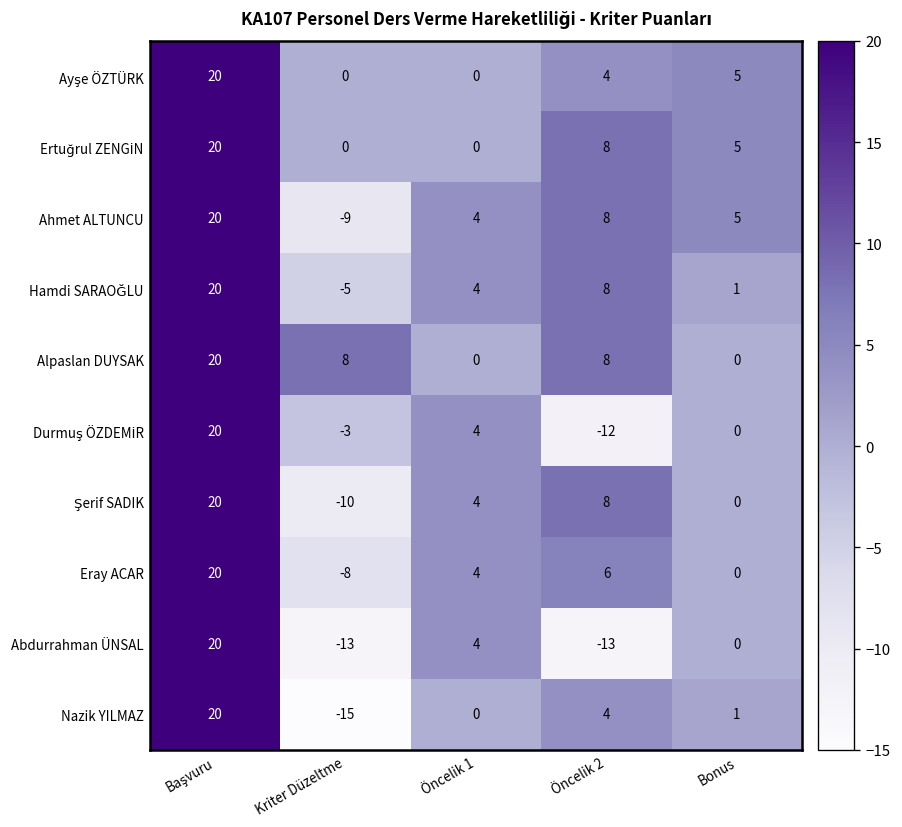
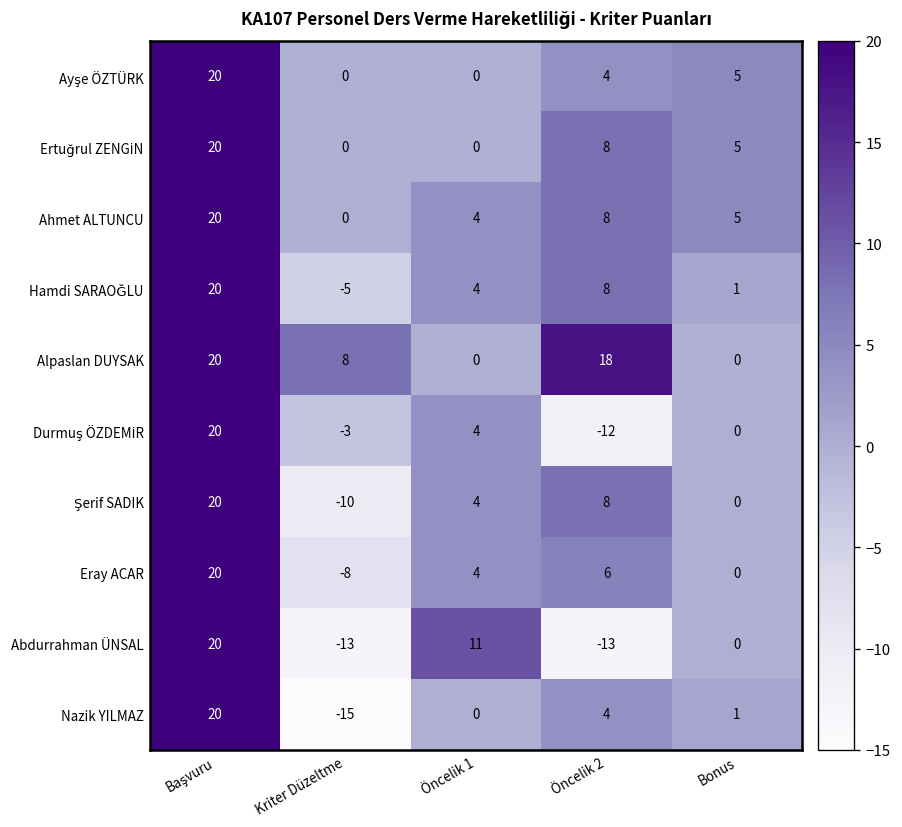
  {
    "Ayşe ÖZTÜRK": {
      "Başvuru": 20,
      "Kriter Düzeltme": 0,
      "Öncelik 1": 0,
      "Öncelik 2": 4,
      "Bonus": 5
    },
    "Ertuğrul ZENGİN": {
      "Başvuru": 20,
      "Kriter Düzeltme": 0,
      "Öncelik 1": 0,
      "Öncelik 2": 8,
      "Bonus": 5
    },
    "Ahmet ALTUNCU": {
      "Başvuru": 20,
-     "Kriter Düzeltme": -9,
+     "Kriter Düzeltme": 0,
      "Öncelik 1": 4,
      "Öncelik 2": 8,
      "Bonus": 5
    },
    "Hamdi SARAOĞLU": {
      "Başvuru": 20,
      "Kriter Düzeltme": -5,
      "Öncelik 1": 4,
      "Öncelik 2": 8,
      "Bonus": 1
    },
    "Alpaslan DUYSAK": {
      "Başvuru": 20,
      "Kriter Düzeltme": 8,
      "Öncelik 1": 0,
-     "Öncelik 2": 8,
+     "Öncelik 2": 18,
      "Bonus": 0
    },
    "Durmuş ÖZDEMİR": {
      "Başvuru": 20,
      "Kriter Düzeltme": -3,
      "Öncelik 1": 4,
      "Öncelik 2": -12,
      "Bonus": 0
    },
    "Şerif SADIK": {
      "Başvuru": 20,
      "Kriter Düzeltme": -10,
      "Öncelik 1": 4,
      "Öncelik 2": 8,
      "Bonus": 0
    },
    "Eray ACAR": {
      "Başvuru": 20,
      "Kriter Düzeltme": -8,
      "Öncelik 1": 4,
      "Öncelik 2": 6,
      "Bonus": 0
    },
    "Abdurrahman ÜNSAL": {
      "Başvuru": 20,
      "Kriter Düzeltme": -13,
-     "Öncelik 1": 4,
+     "Öncelik 1": 11,
      "Öncelik 2": -13,
      "Bonus": 0
    },
    "Nazik YILMAZ": {
      "Başvuru": 20,
      "Kriter Düzeltme": -15,
      "Öncelik 1": 0,
      "Öncelik 2": 4,
      "Bonus": 1
    }
  }
